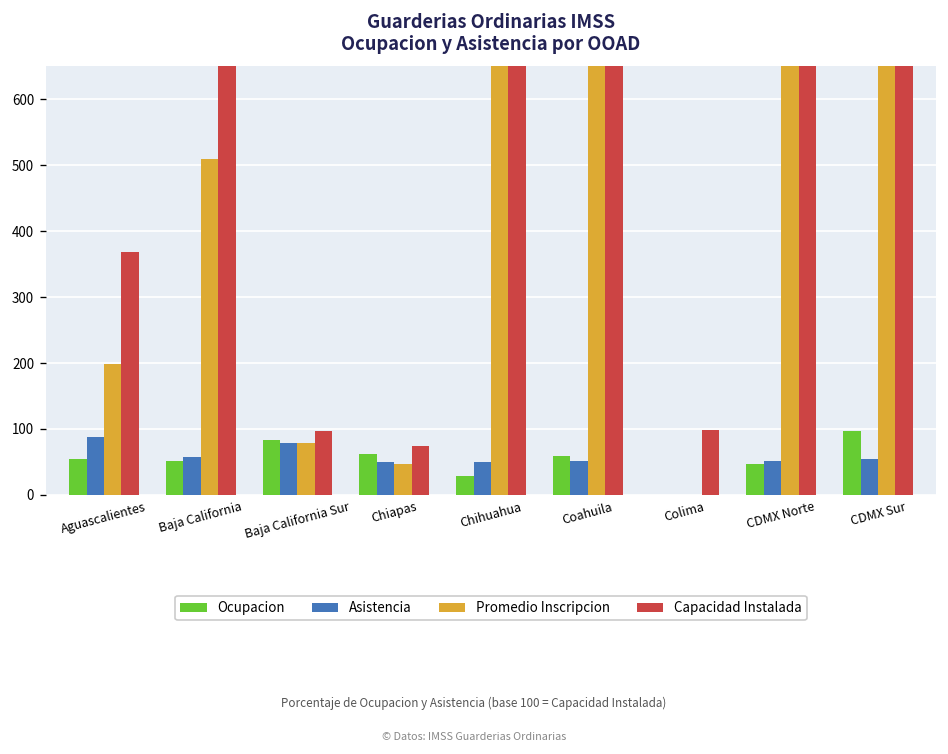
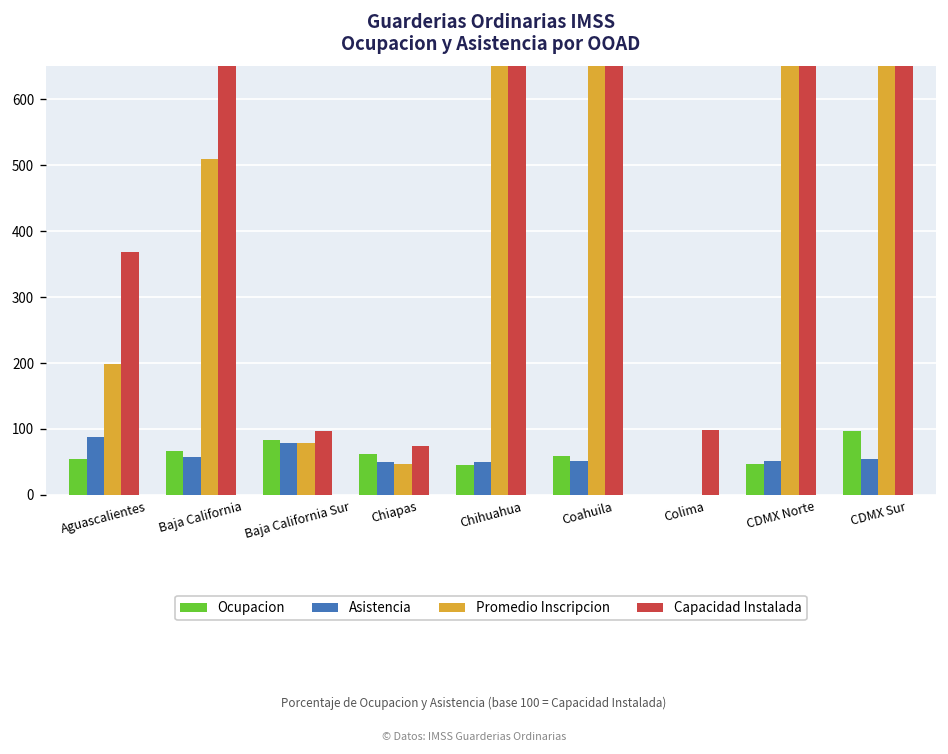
  {
    "Ocupacion": {
      "Aguascalientes": 50,
-     "Baja California": 50,
+     "Baja California": 70,
      "Baja California Sur": 80,
      "Chiapas": 60,
-     "Chihuahua": 30,
+     "Chihuahua": 40,
      "Coahuila": 60,
      "Colima": 0,
      "CDMX Norte": 50,
      "CDMX Sur": 100
    },
    "Asistencia": {
      "Aguascalientes": 90,
      "Baja California": 60,
      "Baja California Sur": 80,
      "Chiapas": 50,
      "Chihuahua": 50,
      "Coahuila": 50,
      "Colima": 0,
      "CDMX Norte": 50,
      "CDMX Sur": 50
    },
    "Promedio Inscripcion": {
      "Aguascalientes": 200,
      "Baja California": 510,
      "Baja California Sur": 80,
      "Chiapas": 50,
      "Colima": 0
    },
    "Capacidad Instalada": {
      "Aguascalientes": 370,
      "Baja California Sur": 100,
      "Chiapas": 70,
      "Colima": 100
    }
  }
